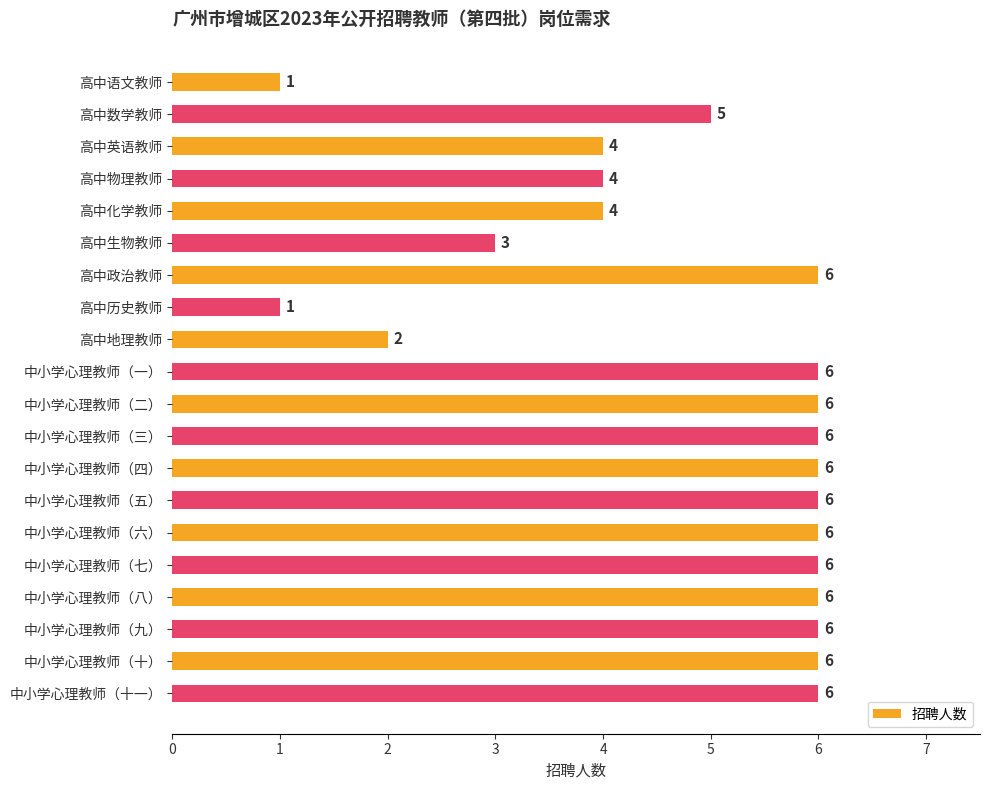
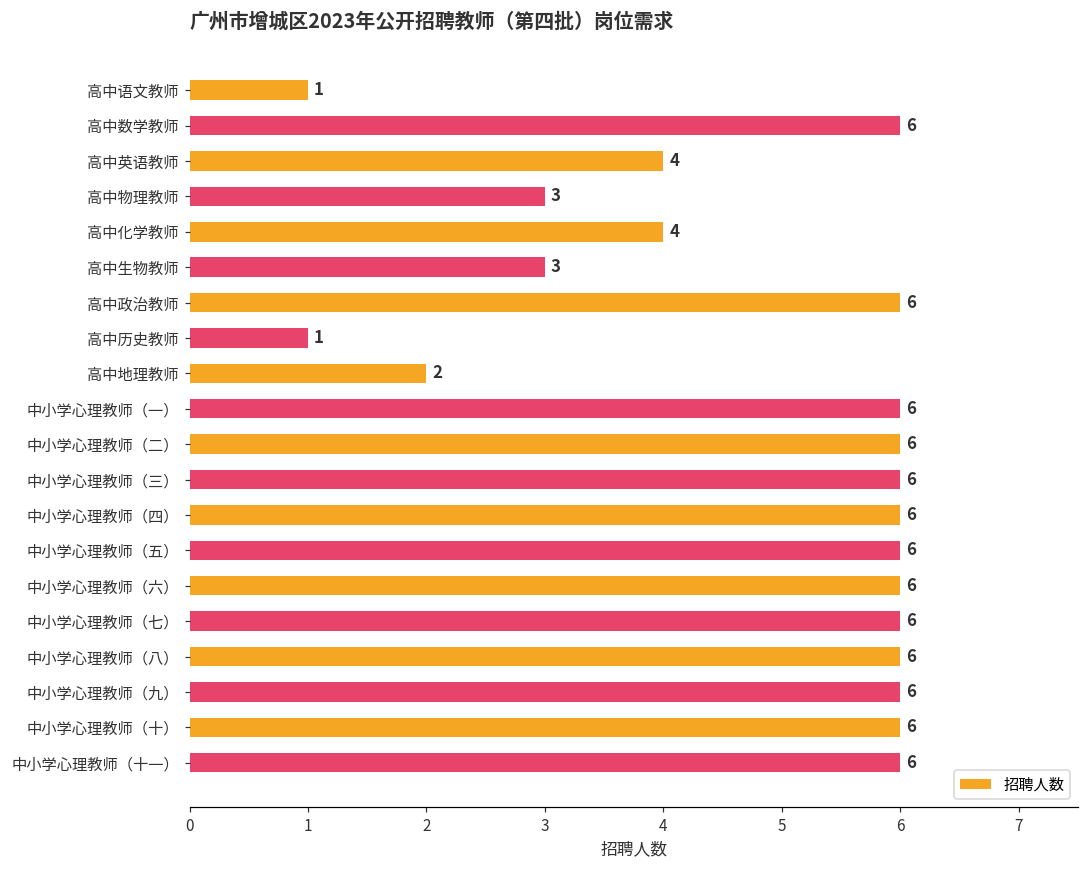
  {
    "高中语文教师": 1,
-   "高中数学教师": 5,
+   "高中数学教师": 6,
    "高中英语教师": 4,
-   "高中物理教师": 4,
+   "高中物理教师": 3,
    "高中化学教师": 4,
    "高中生物教师": 3,
    "高中政治教师": 6,
    "高中历史教师": 1,
    "高中地理教师": 2,
    "中小学心理教师（一）": 6,
    "中小学心理教师（二）": 6,
    "中小学心理教师（三）": 6,
    "中小学心理教师（四）": 6,
    "中小学心理教师（五）": 6,
    "中小学心理教师（六）": 6,
    "中小学心理教师（七）": 6,
    "中小学心理教师（八）": 6,
    "中小学心理教师（九）": 6,
    "中小学心理教师（十）": 6,
    "中小学心理教师（十一）": 6
  }
